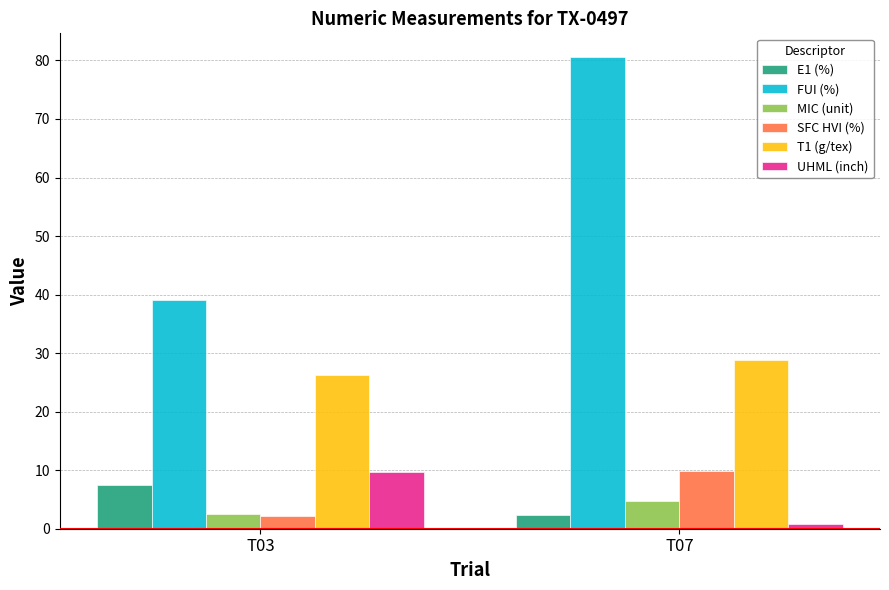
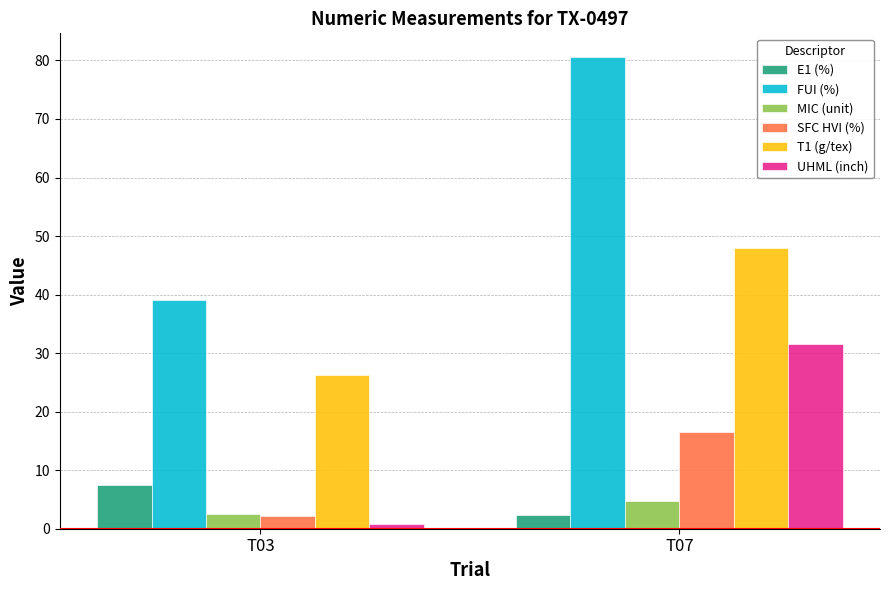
  {
    "E1 (%)": {
      "T03": 8,
      "T07": 2
    },
    "FUI (%)": {
      "T03": 39,
      "T07": 81
    },
    "MIC (unit)": {
      "T03": 3,
      "T07": 5
    },
    "SFC HVI (%)": {
      "T03": 2,
-     "T07": 10
+     "T07": 17
    },
    "T1 (g/tex)": {
      "T03": 26,
-     "T07": 29
+     "T07": 48
    },
    "UHML (inch)": {
-     "T03": 10,
-     "T07": 1
+     "T03": 1,
+     "T07": 31
    }
  }
